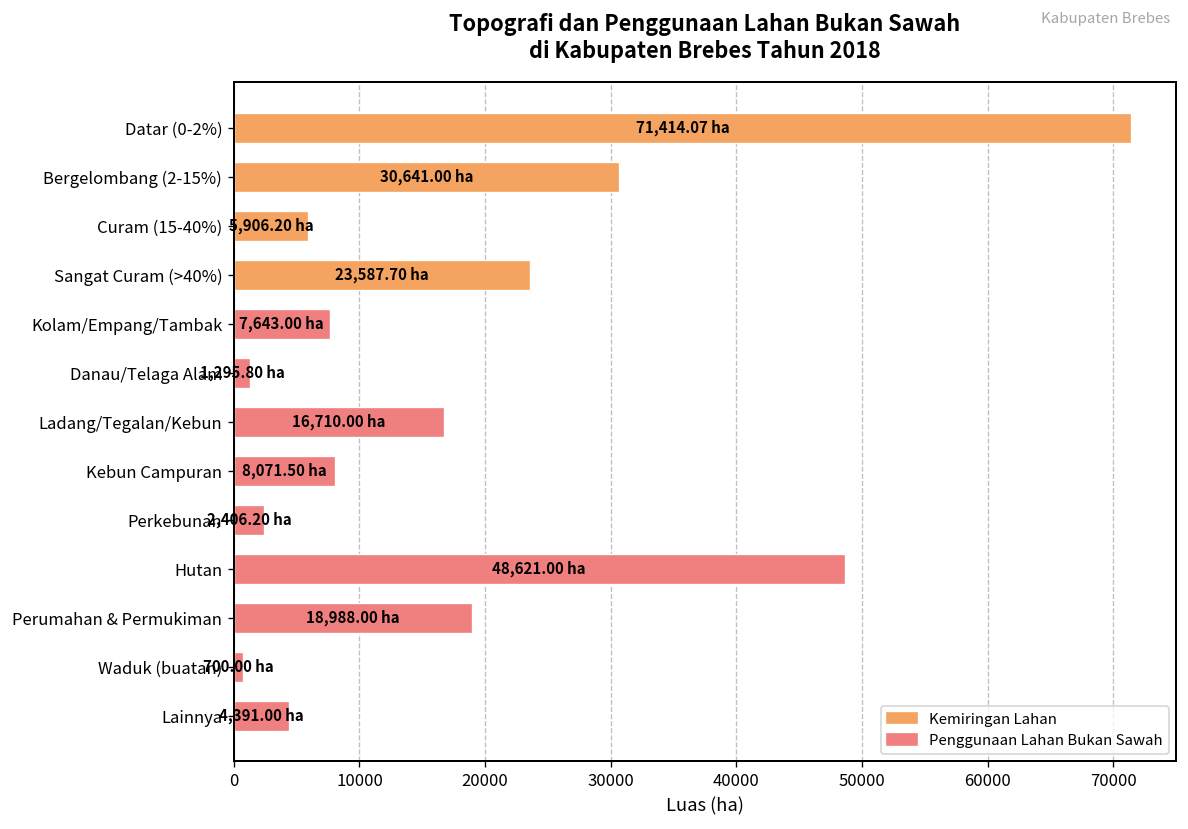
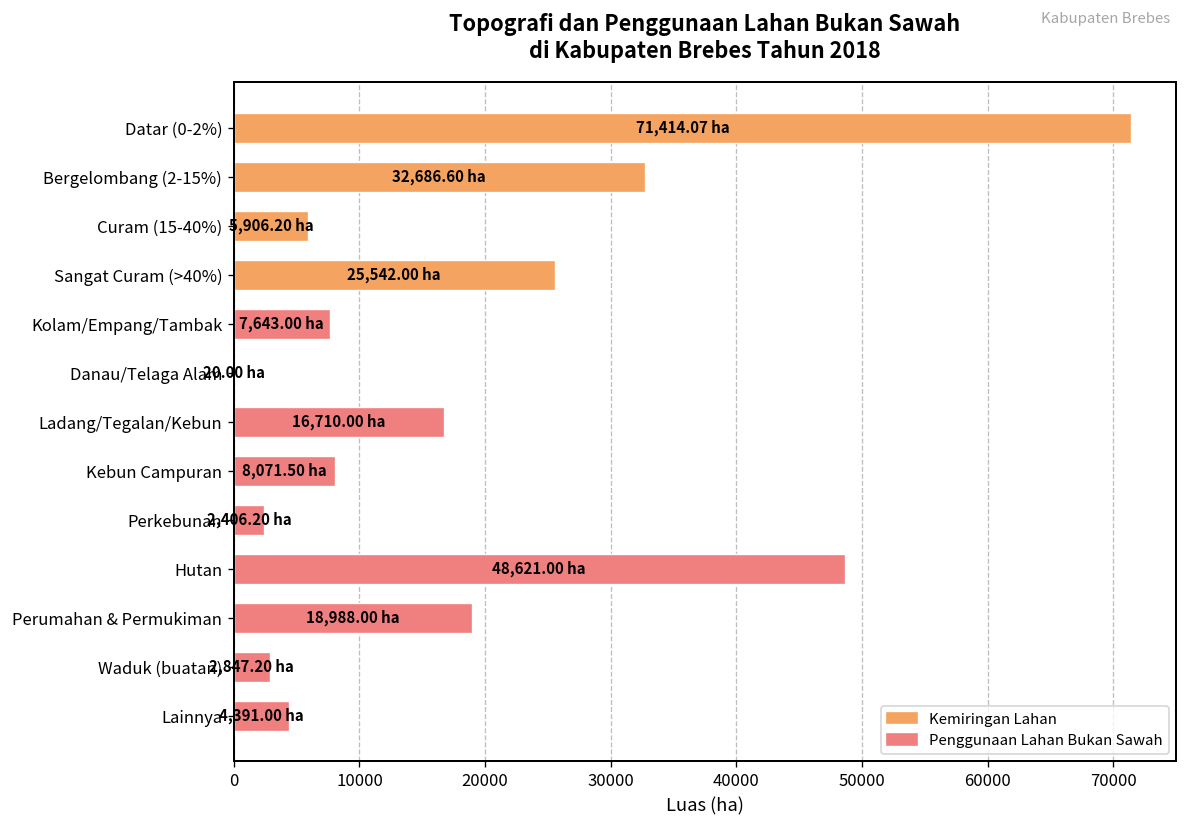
  {
    "Datar (0-2%)": "71,414.07",
-   "Bergelombang (2-15%)": "30,641.00",
+   "Bergelombang (2-15%)": "32,686.60",
    "Curam (15-40%)": "5,906.20",
-   "Sangat Curam (>40%)": "23,587.70",
+   "Sangat Curam (>40%)": "25,542.00",
    "Kolam/Empang/Tambak": "7,643.00",
-   "Danau/Telaga Alam": "1,295.80",
+   "Danau/Telaga Alam": "20.00",
    "Ladang/Tegalan/Kebun": "16,710.00",
    "Kebun Campuran": "8,071.50",
    "Perkebunan": "2,406.20",
    "Hutan": "48,621.00",
    "Perumahan & Permukiman": "18,988.00",
-   "Waduk (buatan)": "700.00",
+   "Waduk (buatan)": "2,847.20",
    "Lainnya": "4,391.00"
  }
